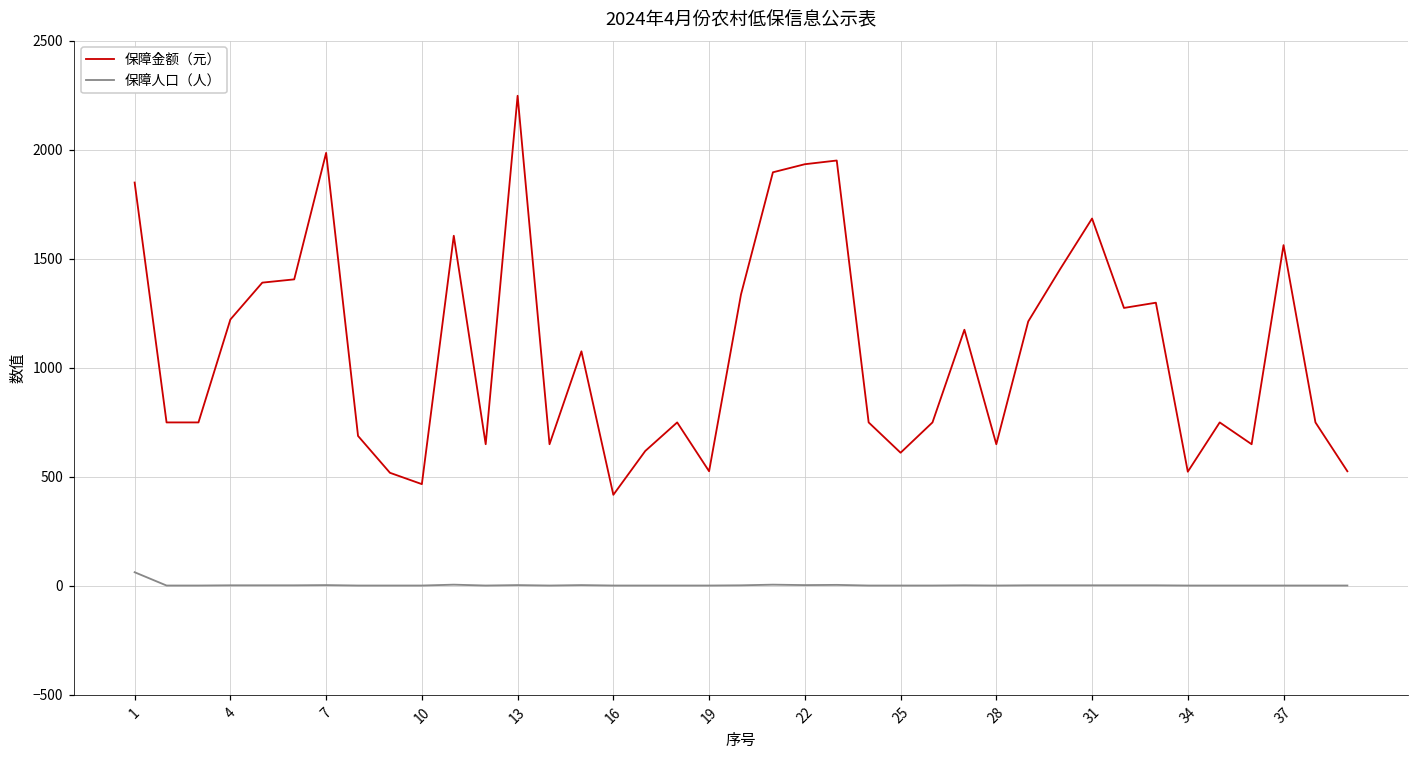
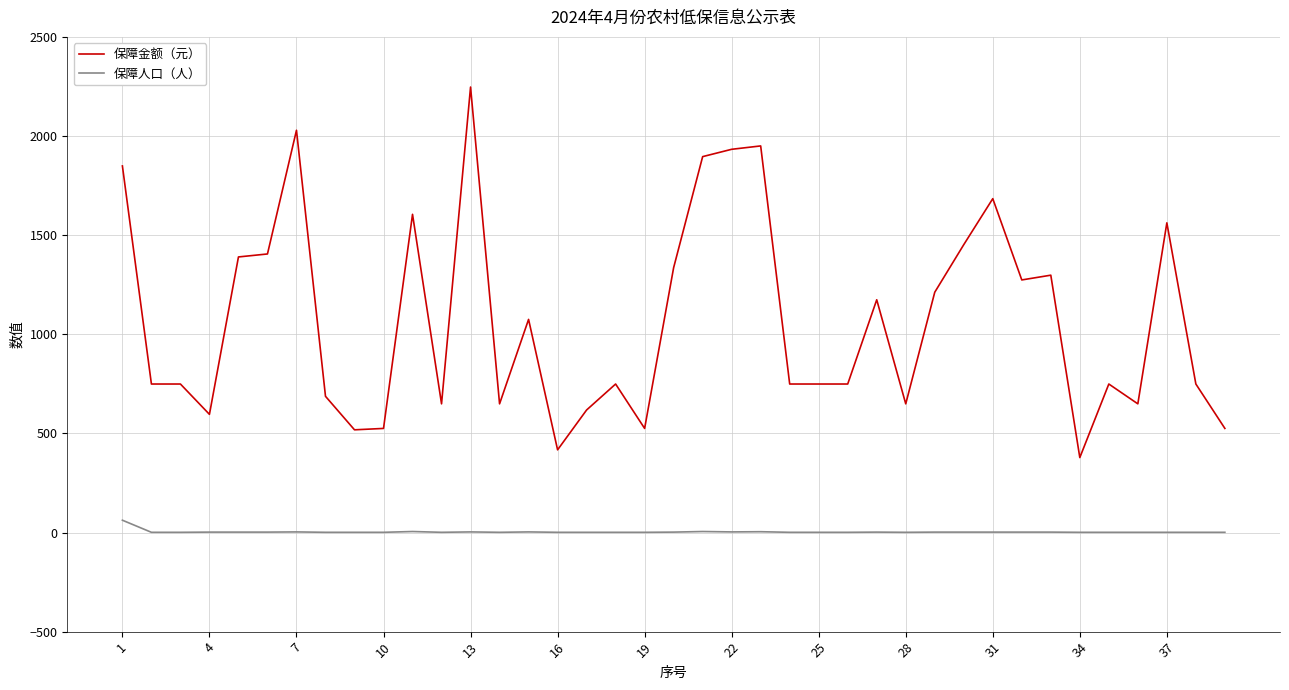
  {
    "保障金额（元）": {
      "1": 1850,
-     "4": 1220,
-     "7": 1990,
-     "10": 470,
+     "4": 600,
+     "7": 2030,
+     "10": 530,
      "13": 2250,
      "16": 420,
      "19": 530,
      "22": 1930,
-     "25": 610,
+     "25": 750,
      "28": 650,
      "31": 1680,
-     "34": 520,
+     "34": 380,
      "37": 1560
    },
    "保障人口（人）": {
      "1": 60,
      "4": 0,
      "7": 0,
      "10": 0,
      "13": 0,
      "16": 0,
      "19": 0,
      "22": 0,
      "25": 0,
      "28": 0,
      "31": 0,
      "34": 0,
      "37": 0
    }
  }
